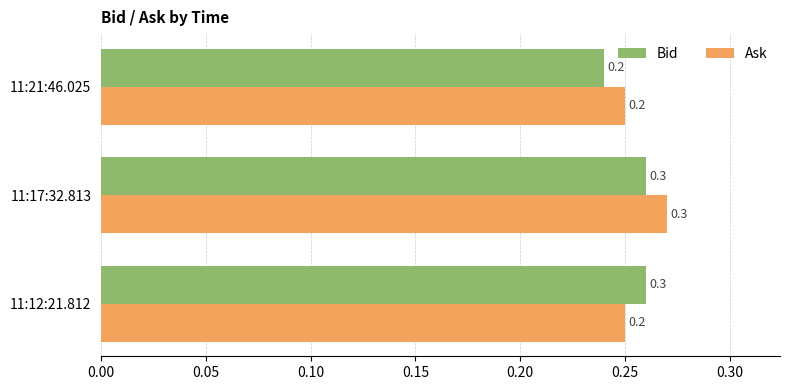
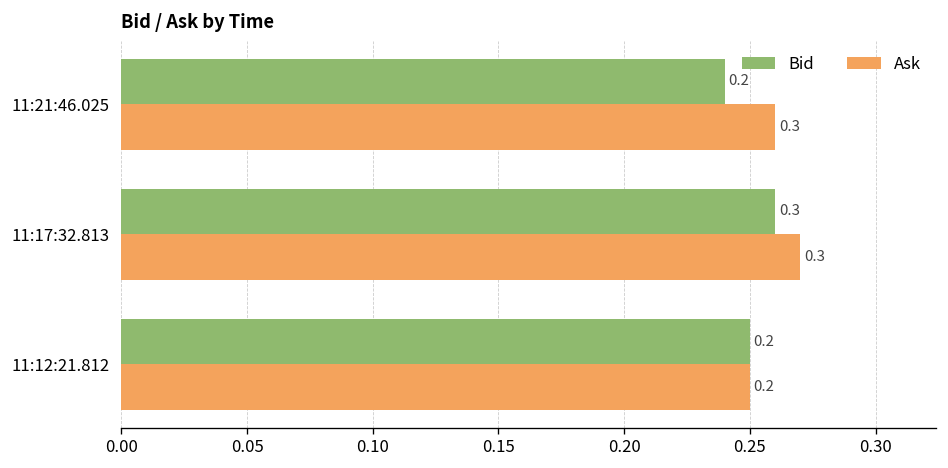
  {
    "Bid": {
      "11:21:46.025": 0.2,
      "11:17:32.813": 0.3,
-     "11:12:21.812": 0.3
+     "11:12:21.812": 0.2
    },
    "Ask": {
-     "11:21:46.025": 0.2,
+     "11:21:46.025": 0.3,
      "11:17:32.813": 0.3,
      "11:12:21.812": 0.2
    }
  }
